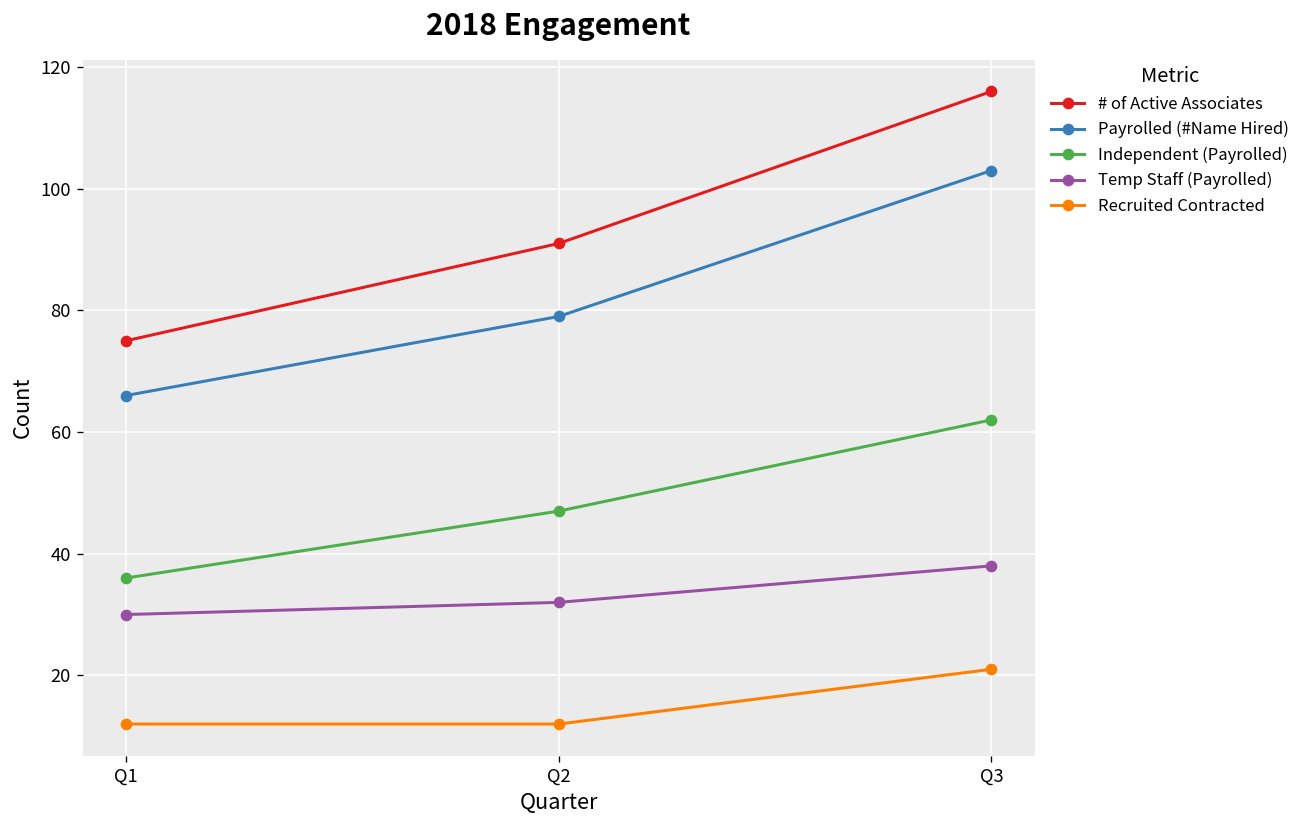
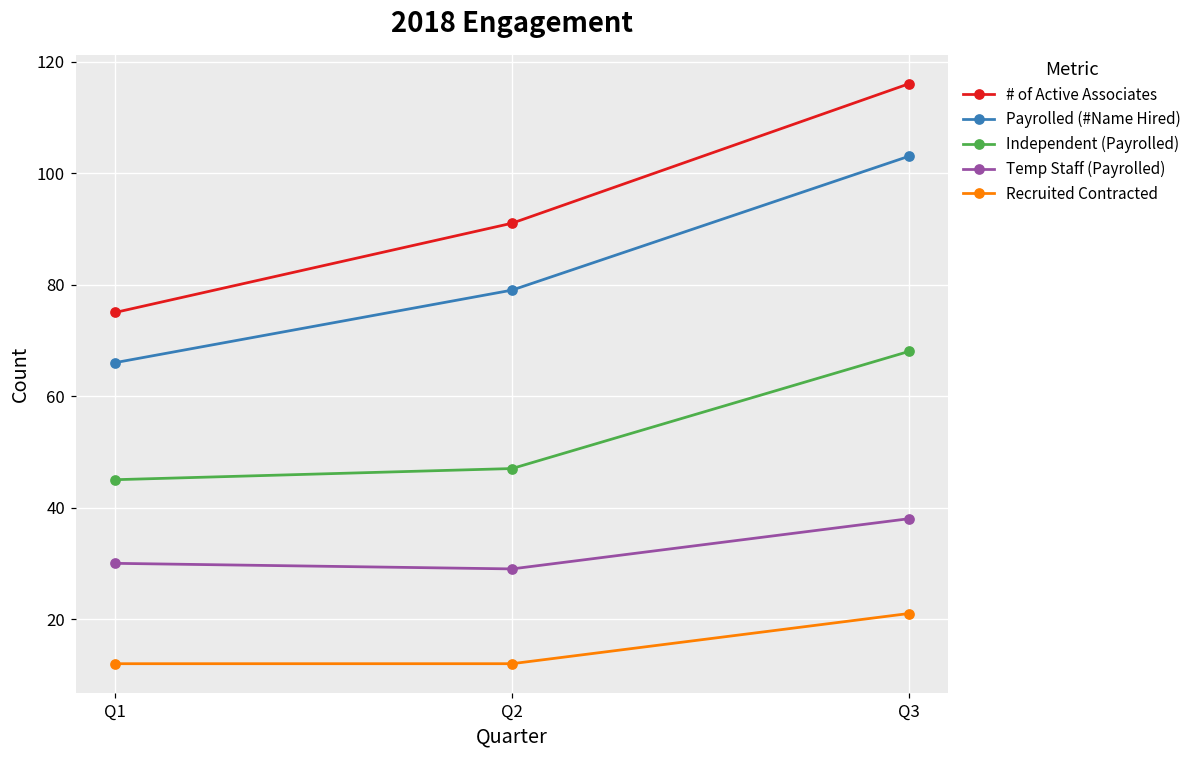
  {
    "# of Active Associates": {
      "Q1": 75,
      "Q2": 91,
      "Q3": 116
    },
    "Payrolled (#Name Hired)": {
      "Q1": 66,
      "Q2": 79,
      "Q3": 103
    },
    "Independent (Payrolled)": {
-     "Q1": 36,
+     "Q1": 45,
      "Q2": 47,
-     "Q3": 62
+     "Q3": 68
    },
    "Temp Staff (Payrolled)": {
      "Q1": 30,
-     "Q2": 32,
+     "Q2": 29,
      "Q3": 38
    },
    "Recruited Contracted": {
      "Q1": 12,
      "Q2": 12,
      "Q3": 21
    }
  }
